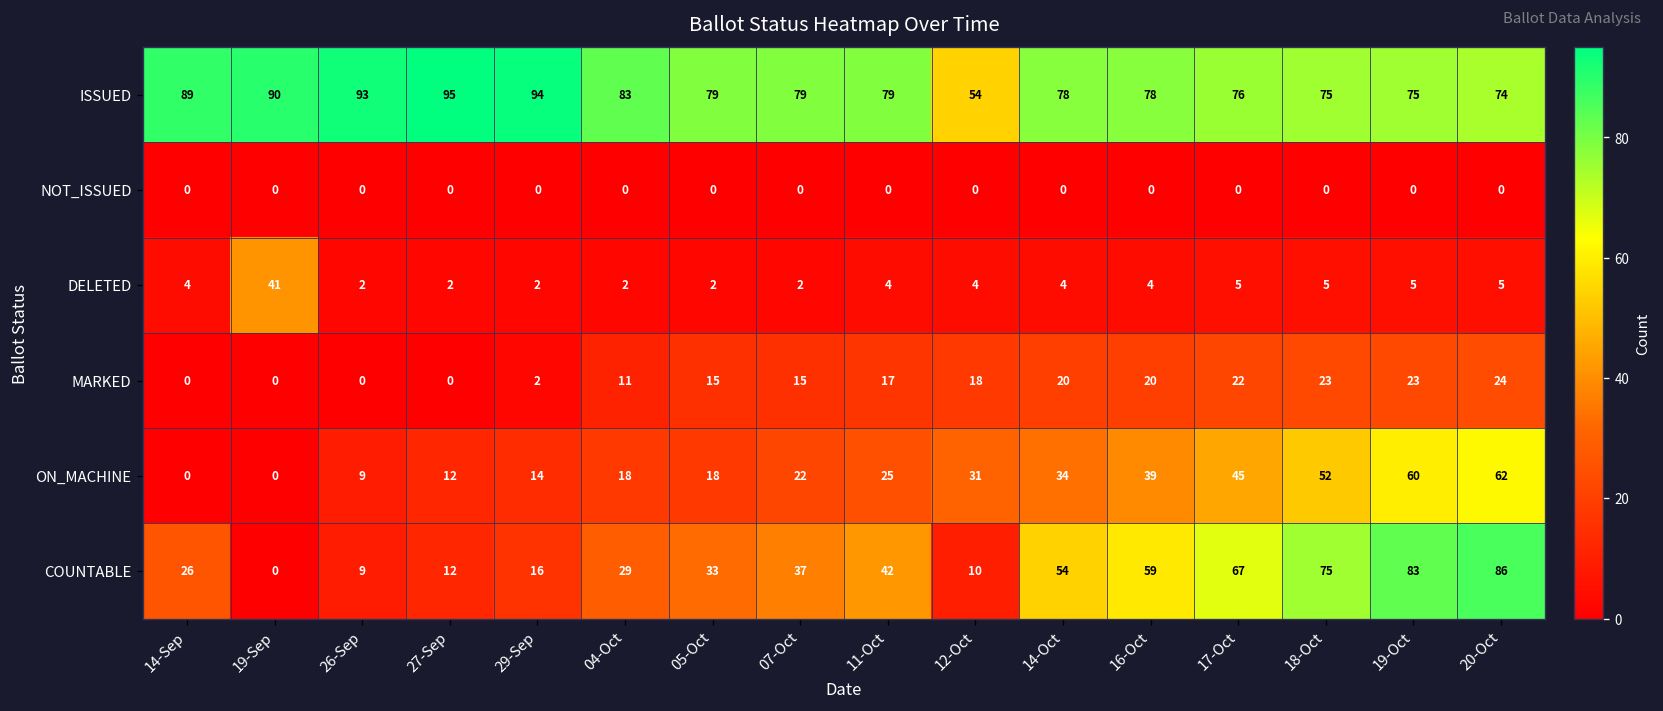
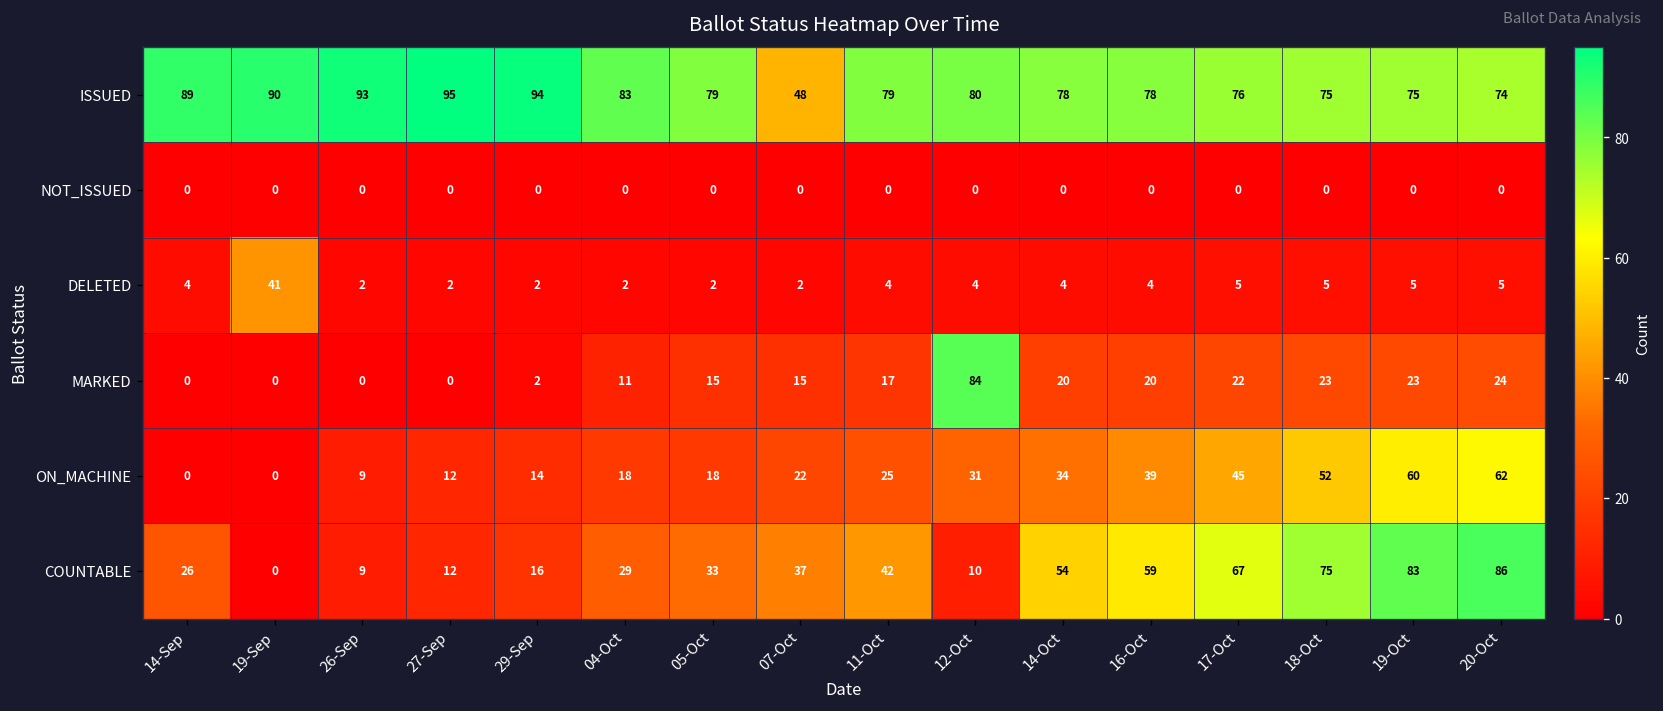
  {
    "ISSUED": {
      "14-Sep": 89,
      "19-Sep": 90,
      "26-Sep": 93,
      "27-Sep": 95,
      "29-Sep": 94,
      "04-Oct": 83,
      "05-Oct": 79,
-     "07-Oct": 79,
+     "07-Oct": 48,
      "11-Oct": 79,
-     "12-Oct": 54,
+     "12-Oct": 80,
      "14-Oct": 78,
      "16-Oct": 78,
      "17-Oct": 76,
      "18-Oct": 75,
      "19-Oct": 75,
      "20-Oct": 74
    },
    "NOT_ISSUED": {
      "14-Sep": 0,
      "19-Sep": 0,
      "26-Sep": 0,
      "27-Sep": 0,
      "29-Sep": 0,
      "04-Oct": 0,
      "05-Oct": 0,
      "07-Oct": 0,
      "11-Oct": 0,
      "12-Oct": 0,
      "14-Oct": 0,
      "16-Oct": 0,
      "17-Oct": 0,
      "18-Oct": 0,
      "19-Oct": 0,
      "20-Oct": 0
    },
    "DELETED": {
      "14-Sep": 4,
      "19-Sep": 41,
      "26-Sep": 2,
      "27-Sep": 2,
      "29-Sep": 2,
      "04-Oct": 2,
      "05-Oct": 2,
      "07-Oct": 2,
      "11-Oct": 4,
      "12-Oct": 4,
      "14-Oct": 4,
      "16-Oct": 4,
      "17-Oct": 5,
      "18-Oct": 5,
      "19-Oct": 5,
      "20-Oct": 5
    },
    "MARKED": {
      "14-Sep": 0,
      "19-Sep": 0,
      "26-Sep": 0,
      "27-Sep": 0,
      "29-Sep": 2,
      "04-Oct": 11,
      "05-Oct": 15,
      "07-Oct": 15,
      "11-Oct": 17,
-     "12-Oct": 18,
+     "12-Oct": 84,
      "14-Oct": 20,
      "16-Oct": 20,
      "17-Oct": 22,
      "18-Oct": 23,
      "19-Oct": 23,
      "20-Oct": 24
    },
    "ON_MACHINE": {
      "14-Sep": 0,
      "19-Sep": 0,
      "26-Sep": 9,
      "27-Sep": 12,
      "29-Sep": 14,
      "04-Oct": 18,
      "05-Oct": 18,
      "07-Oct": 22,
      "11-Oct": 25,
      "12-Oct": 31,
      "14-Oct": 34,
      "16-Oct": 39,
      "17-Oct": 45,
      "18-Oct": 52,
      "19-Oct": 60,
      "20-Oct": 62
    },
    "COUNTABLE": {
      "14-Sep": 26,
      "19-Sep": 0,
      "26-Sep": 9,
      "27-Sep": 12,
      "29-Sep": 16,
      "04-Oct": 29,
      "05-Oct": 33,
      "07-Oct": 37,
      "11-Oct": 42,
      "12-Oct": 10,
      "14-Oct": 54,
      "16-Oct": 59,
      "17-Oct": 67,
      "18-Oct": 75,
      "19-Oct": 83,
      "20-Oct": 86
    }
  }
